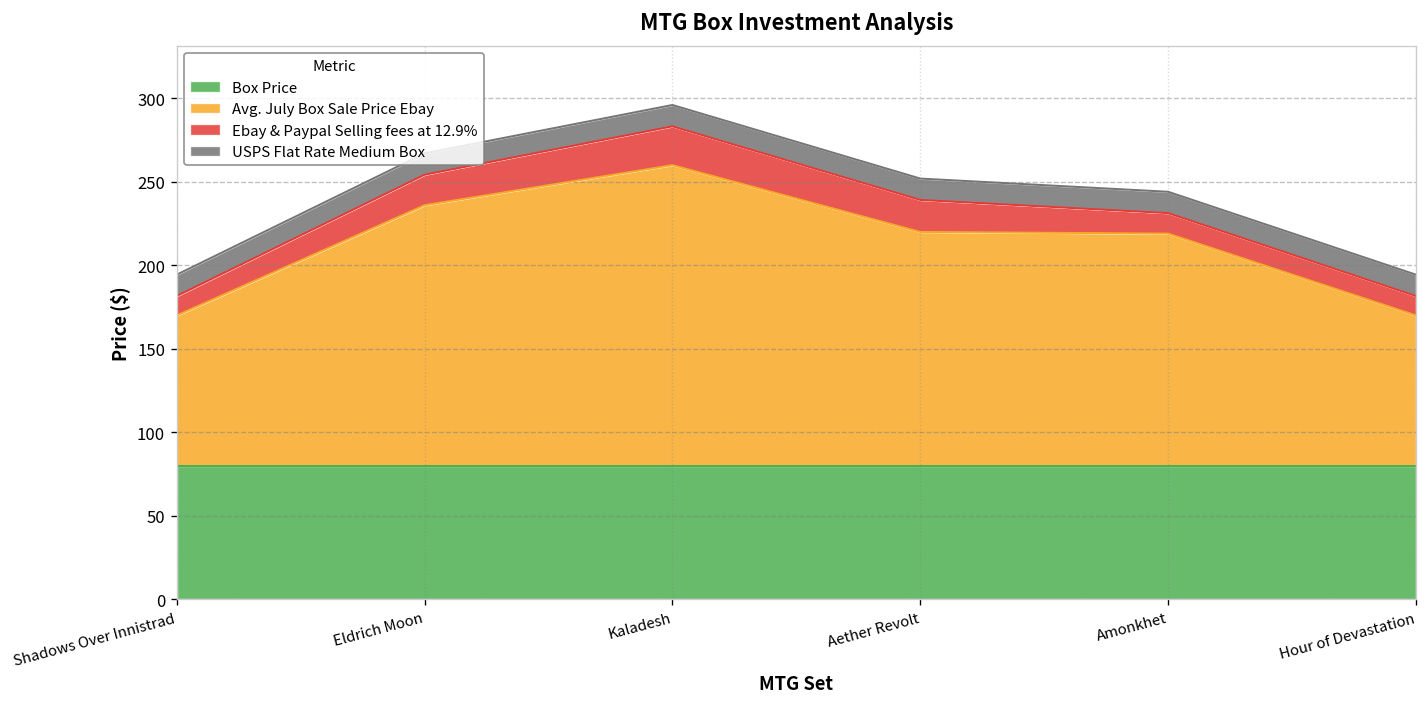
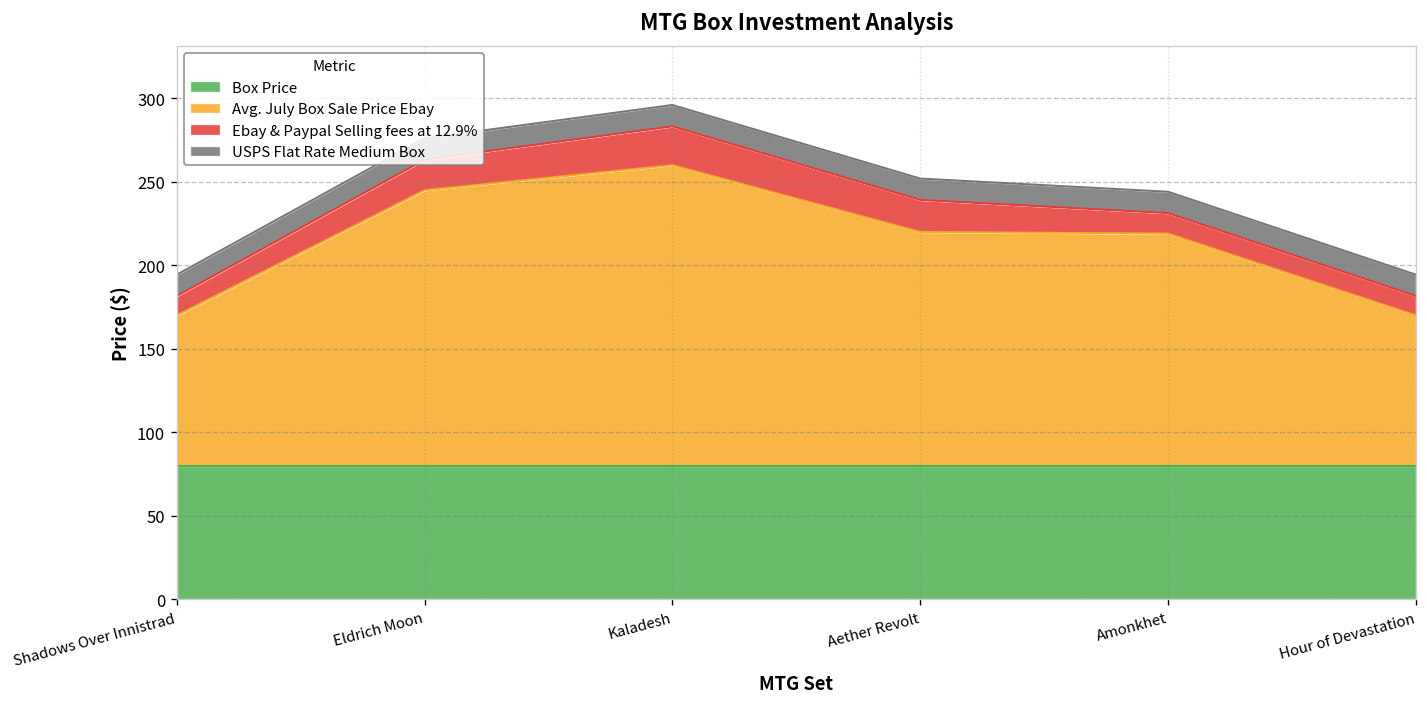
  {
    "Box Price": {
      "Shadows Over Innistrad": 80,
      "Eldrich Moon": 80,
      "Kaladesh": 80,
      "Aether Revolt": 80,
      "Amonkhet": 80,
      "Hour of Devastation": 80
    },
    "Avg. July Box Sale Price Ebay": {
      "Shadows Over Innistrad": 170,
-     "Eldrich Moon": 236,
+     "Eldrich Moon": 245,
      "Kaladesh": 260,
      "Aether Revolt": 220,
      "Amonkhet": 219,
      "Hour of Devastation": 170
    },
    "Ebay & Paypal Selling fees at 12.9%": {
      "Shadows Over Innistrad": 182,
      "Kaladesh": 283,
      "Aether Revolt": 239,
      "Amonkhet": 231,
      "Hour of Devastation": 182
    },
    "USPS Flat Rate Medium Box": {
      "Shadows Over Innistrad": 194,
      "Kaladesh": 296,
      "Aether Revolt": 252,
      "Amonkhet": 244,
      "Hour of Devastation": 194
    }
  }
